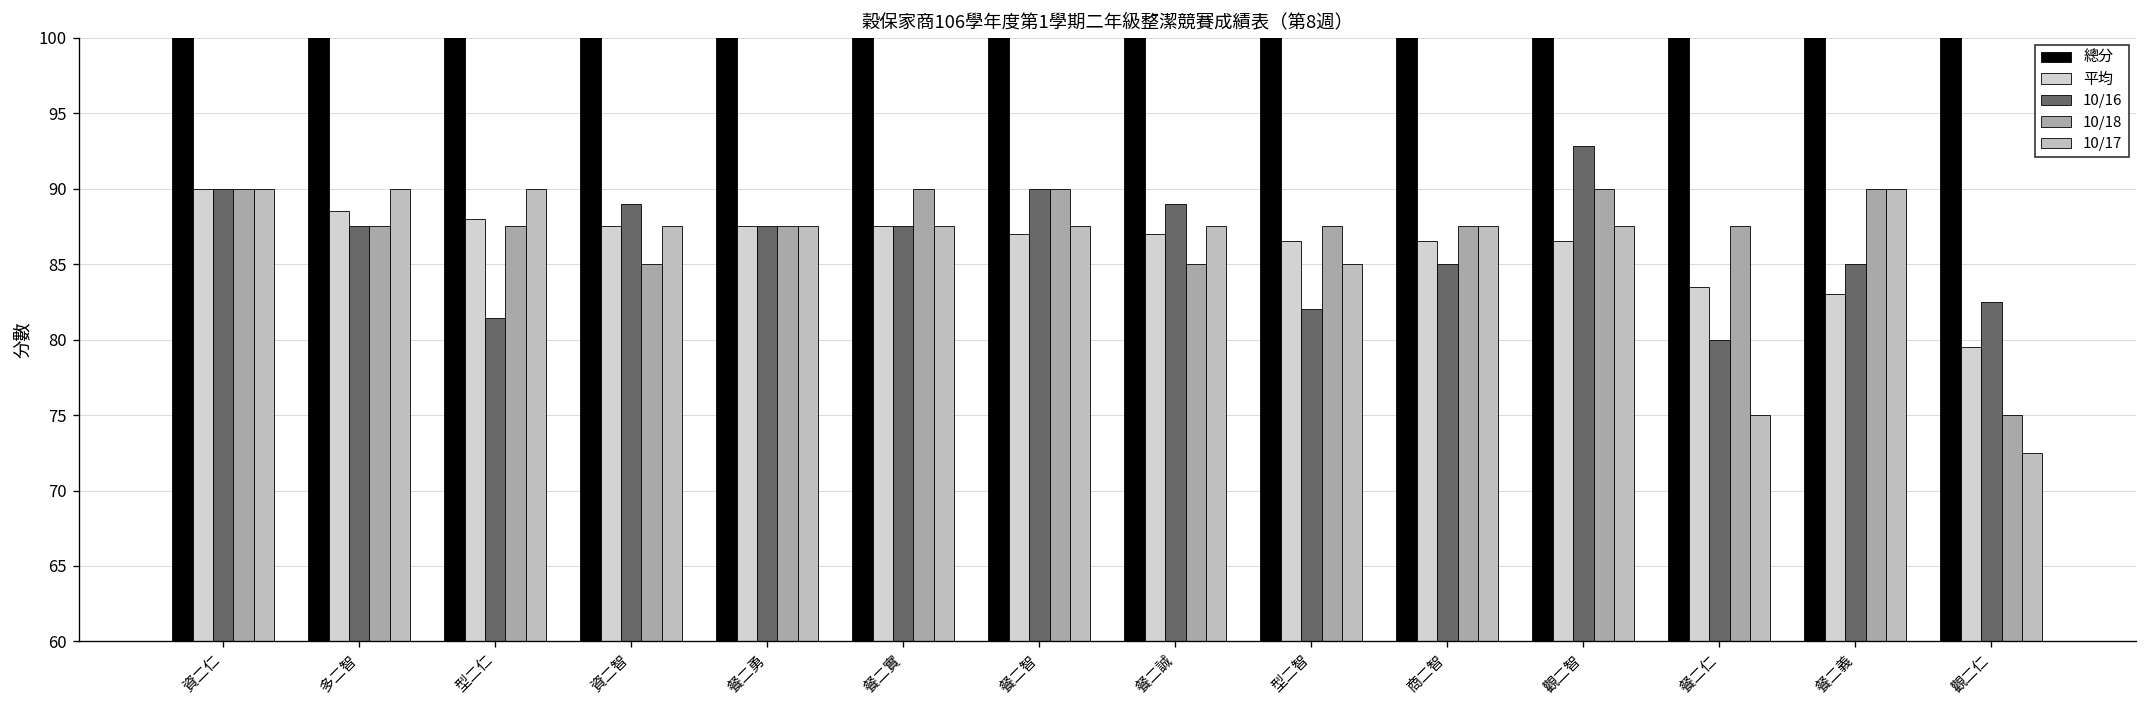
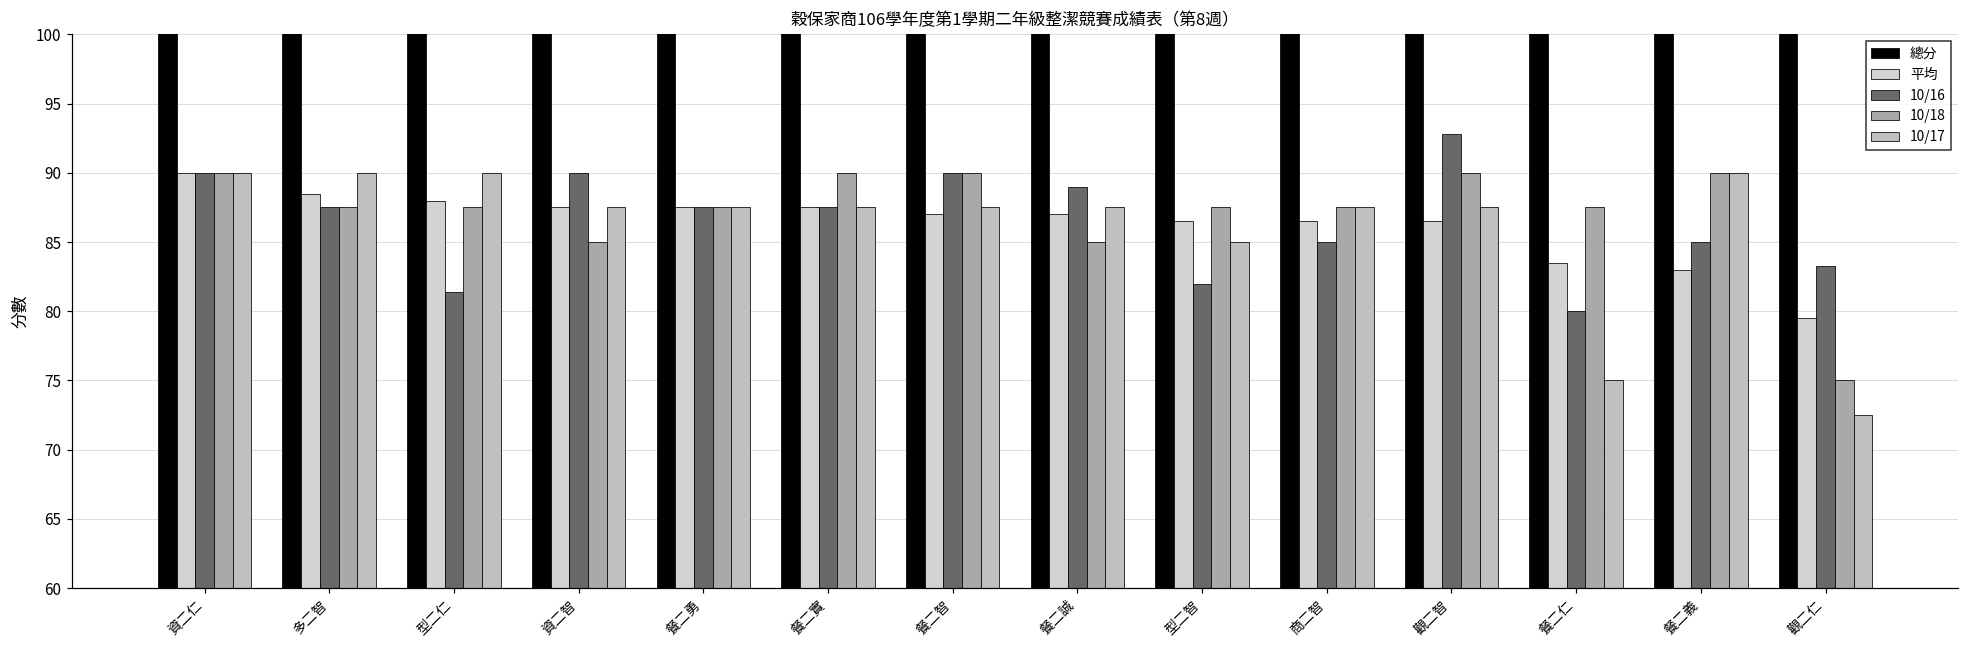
  {
    "10/16": {
      "資二仁": 90.0,
      "多二智": 87.5,
      "型二仁": 81.4,
-     "資二智": 89,
+     "資二智": 90,
      "餐二勇": 87.5,
      "餐二實": 87.5,
      "餐二智": 90.0,
      "餐二誠": 89.0,
      "型二智": 82.0,
      "商二智": 85.0,
      "觀二智": 92.8,
      "餐二仁": 80.0,
      "餐二義": 85.0,
-     "觀二仁": 82.5
+     "觀二仁": 83.3
    }
  }
